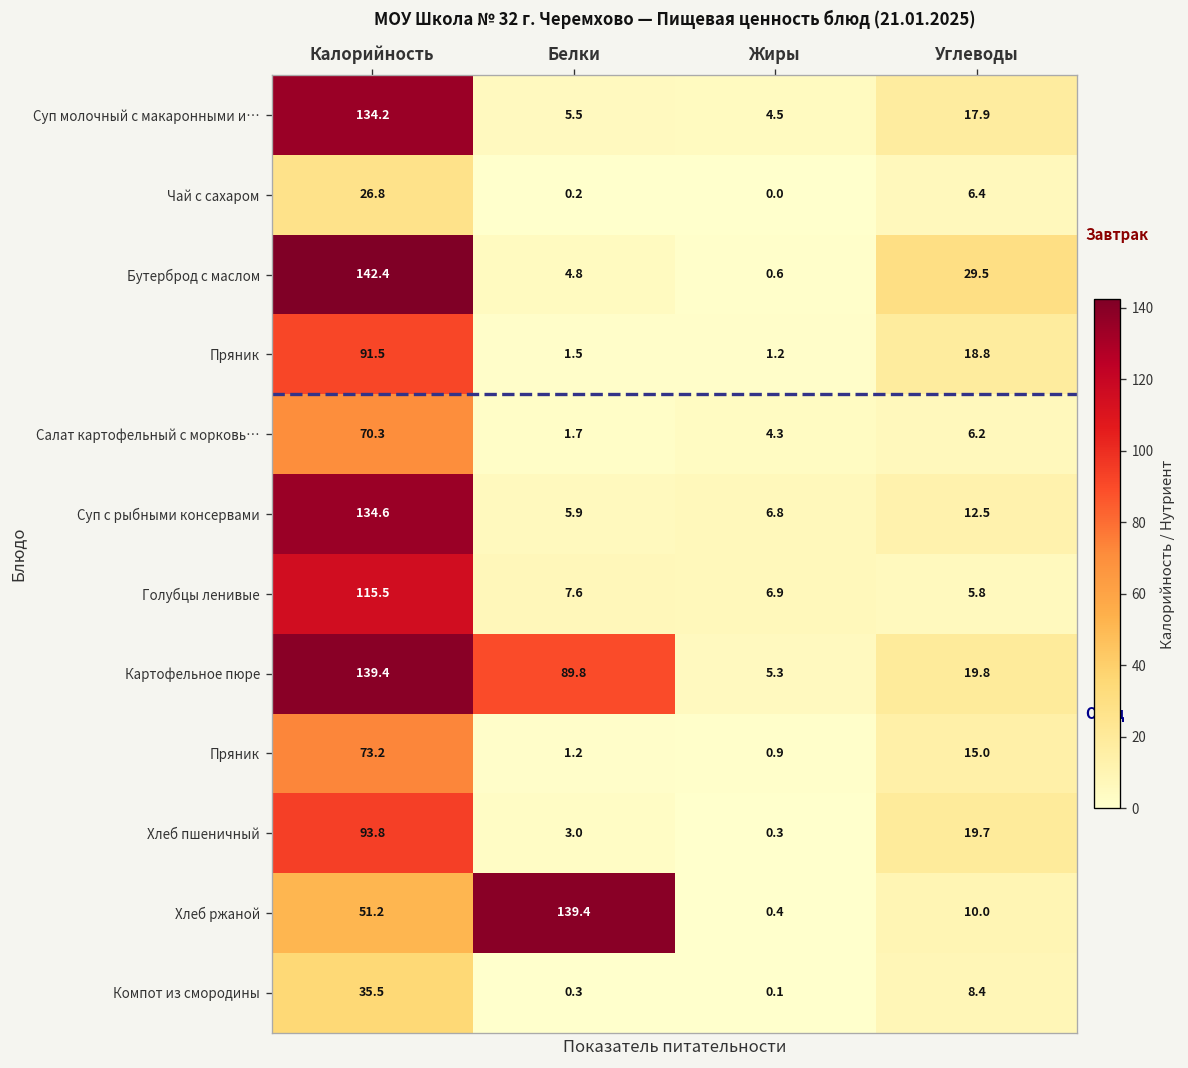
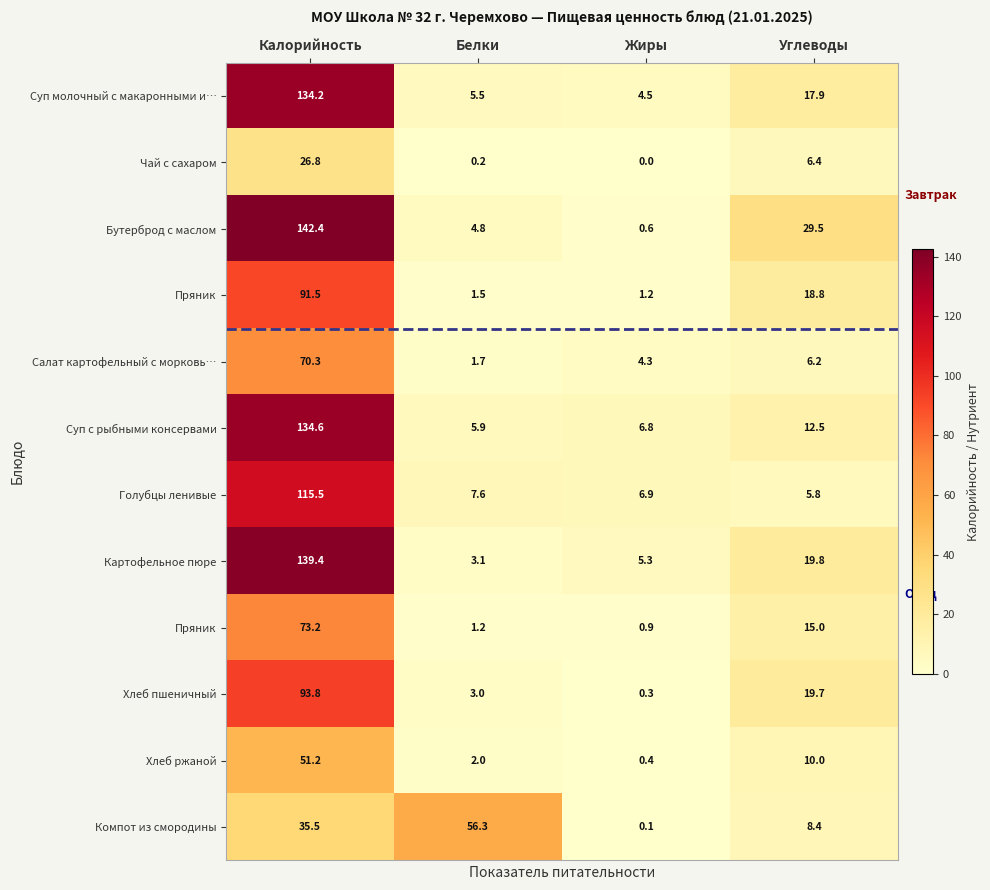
  {
    "Суп молочный с макаронными и…": {
      "Калорийность": 134.2,
      "Белки": 5.5,
      "Жиры": 4.5,
      "Углеводы": 17.9
    },
    "Чай с сахаром": {
      "Калорийность": 26.8,
      "Белки": 0.2,
      "Жиры": 0.0,
      "Углеводы": 6.4
    },
    "Бутерброд с маслом": {
      "Калорийность": 142.4,
      "Белки": 4.8,
      "Жиры": 0.6,
      "Углеводы": 29.5
    },
    "Салат картофельный с морковь…": {
      "Калорийность": 70.3,
      "Белки": 1.7,
      "Жиры": 4.3,
      "Углеводы": 6.2
    },
    "Суп с рыбными консервами": {
      "Калорийность": 134.6,
      "Белки": 5.9,
      "Жиры": 6.8,
      "Углеводы": 12.5
    },
    "Голубцы ленивые": {
      "Калорийность": 115.5,
      "Белки": 7.6,
      "Жиры": 6.9,
      "Углеводы": 5.8
    },
    "Картофельное пюре": {
      "Калорийность": 139.4,
-     "Белки": 89.8,
+     "Белки": 3.1,
      "Жиры": 5.3,
      "Углеводы": 19.8
    },
    "Хлеб пшеничный": {
      "Калорийность": 93.8,
      "Белки": 3.0,
      "Жиры": 0.3,
      "Углеводы": 19.7
    },
    "Хлеб ржаной": {
      "Калорийность": 51.2,
-     "Белки": 139.4,
+     "Белки": 2.0,
      "Жиры": 0.4,
      "Углеводы": 10.0
    },
    "Компот из смородины": {
      "Калорийность": 35.5,
-     "Белки": 0.3,
+     "Белки": 56.3,
      "Жиры": 0.1,
      "Углеводы": 8.4
    }
  }
